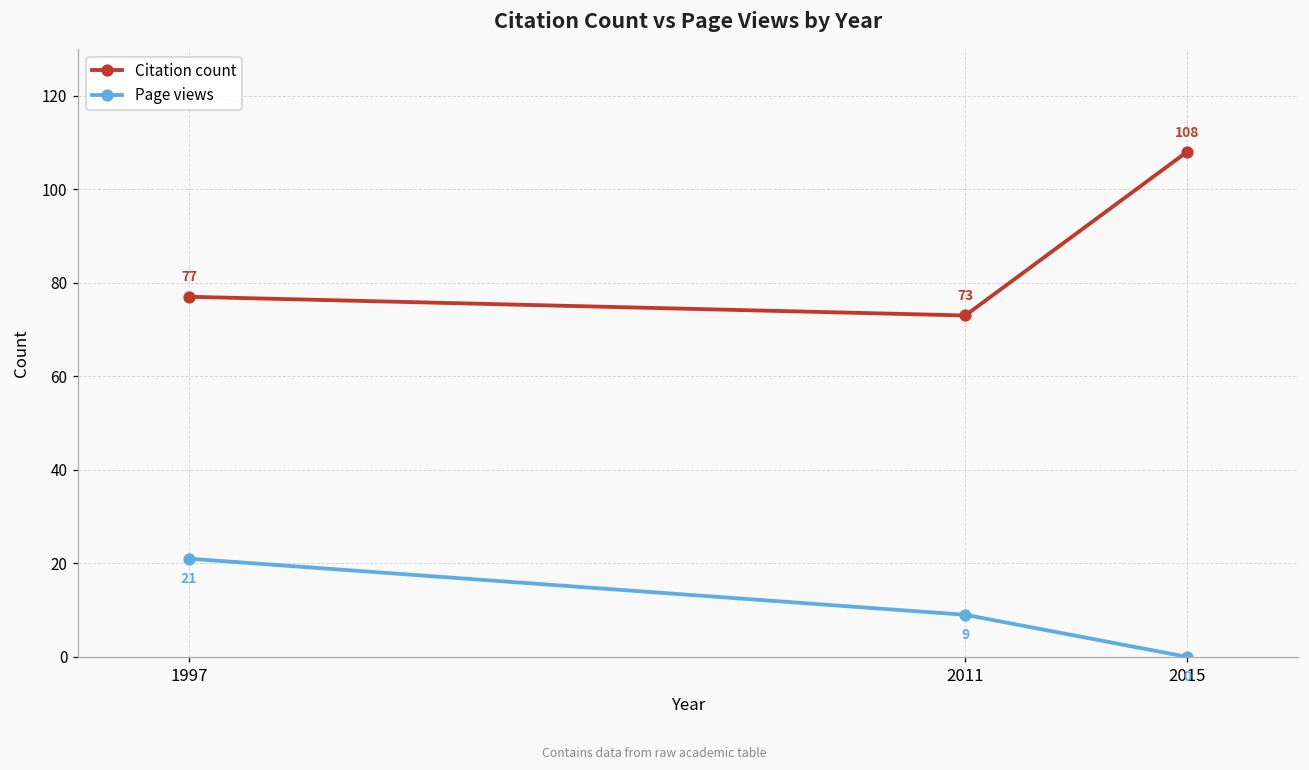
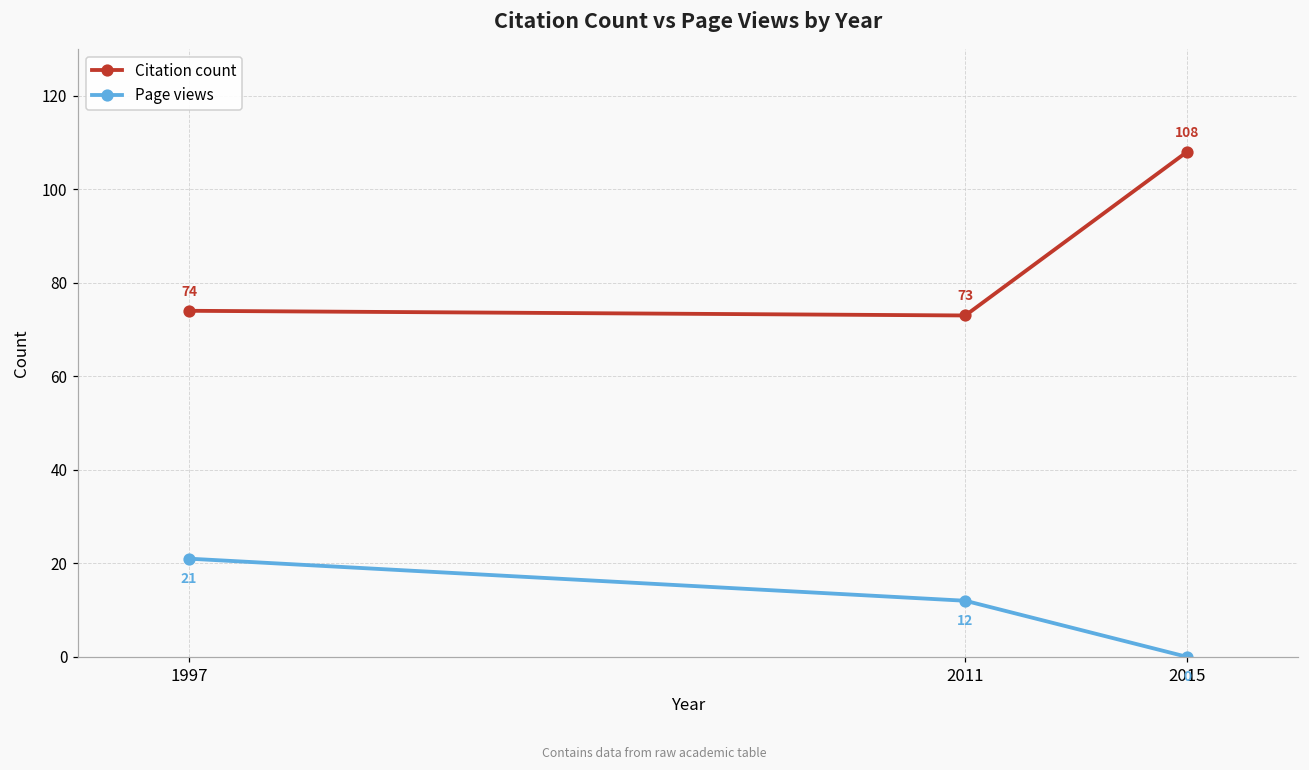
  {
    "Citation count": {
-     "1997": 77,
+     "1997": 74,
      "2011": 73,
      "2015": 108
    },
    "Page views": {
      "1997": 21,
-     "2011": 9,
+     "2011": 12,
      "2015": 0
    }
  }
